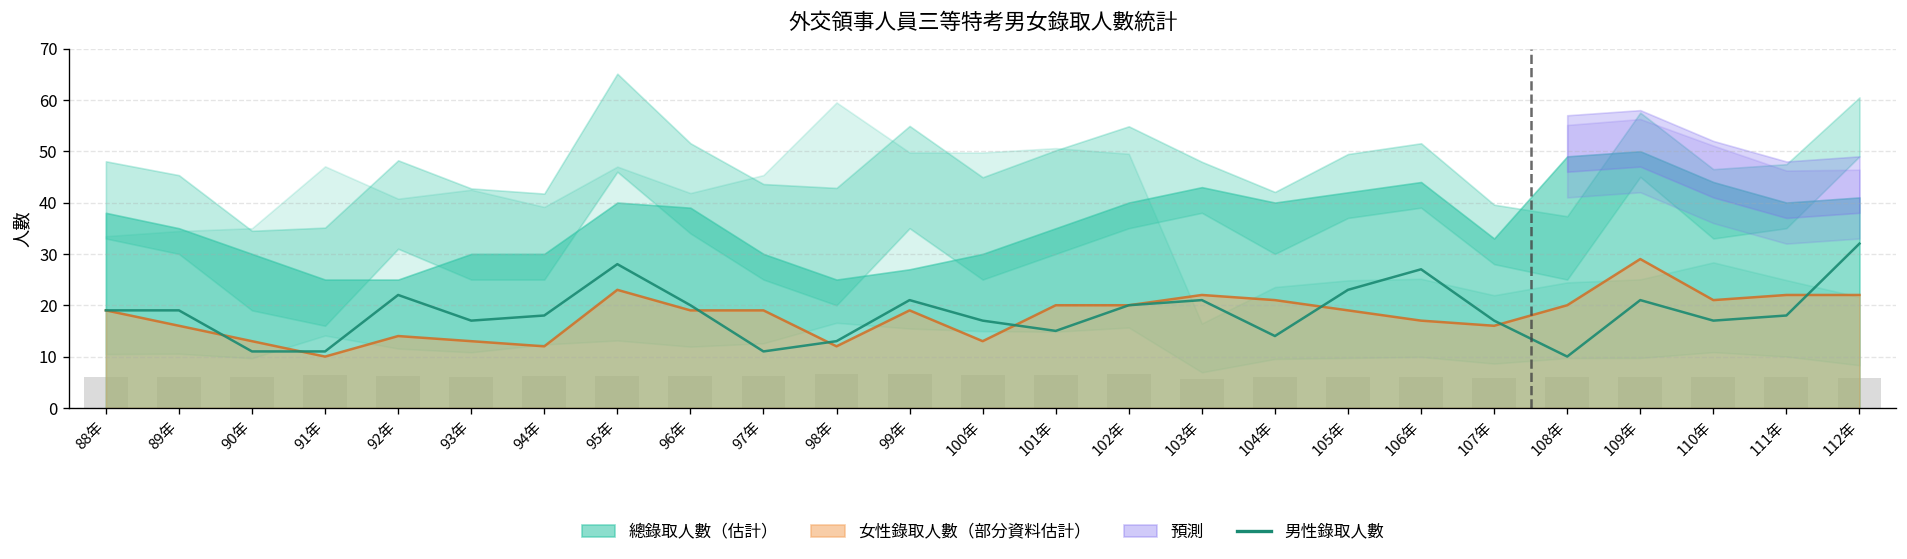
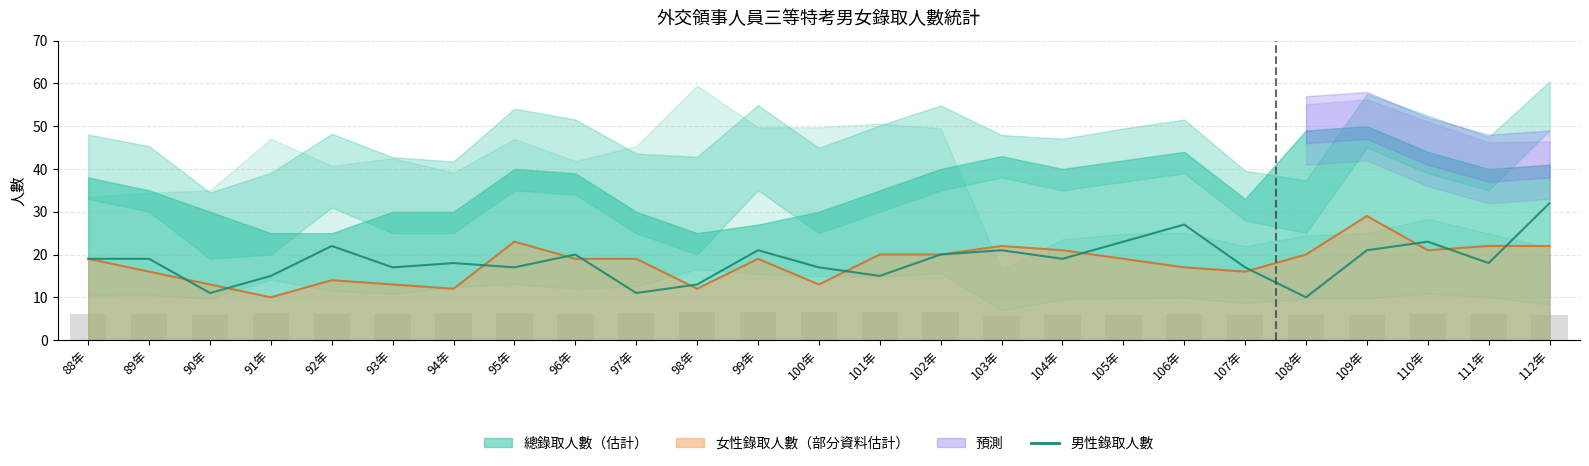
  {
    "男性錄取人數": {
      "89年": 19,
      "90年": 11,
-     "91年": 11,
+     "91年": 15,
      "92年": 22,
      "93年": 17,
      "94年": 18,
-     "95年": 28,
+     "95年": 17,
      "96年": 20,
      "97年": 11,
      "98年": 13,
      "99年": 21,
      "100年": 17,
      "101年": 15,
      "103年": 21,
-     "104年": 14,
+     "104年": 19,
      "105年": 23,
      "106年": 27,
      "107年": 17,
      "108年": 10,
      "109年": 21,
-     "110年": 17,
+     "110年": 23,
      "111年": 18,
      "112年": 32
    }
  }
